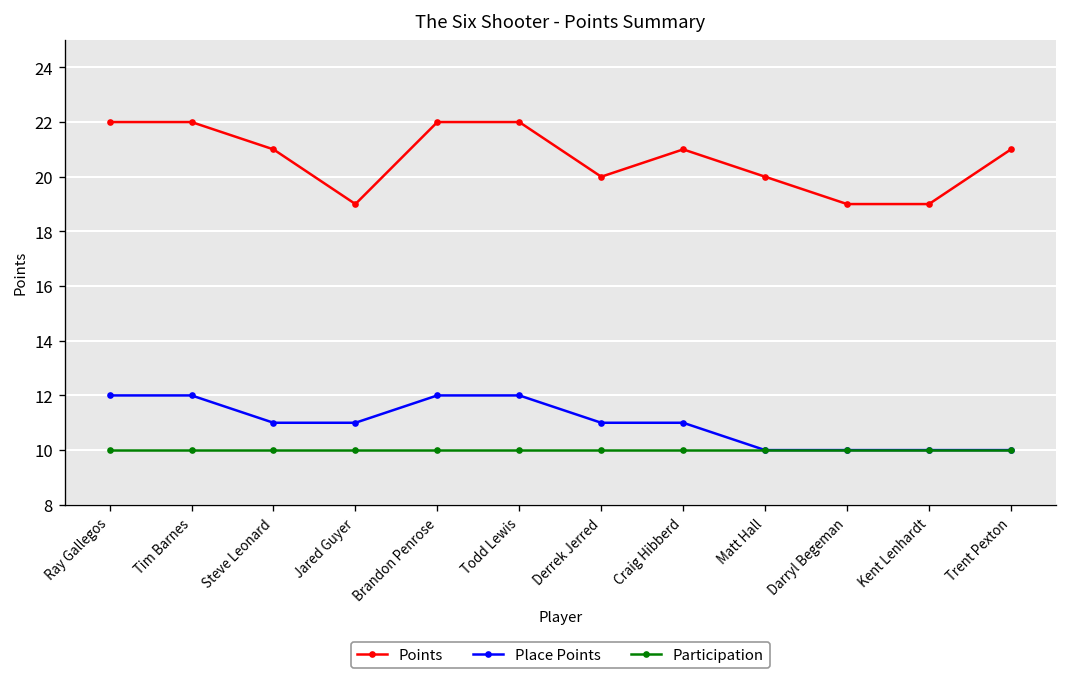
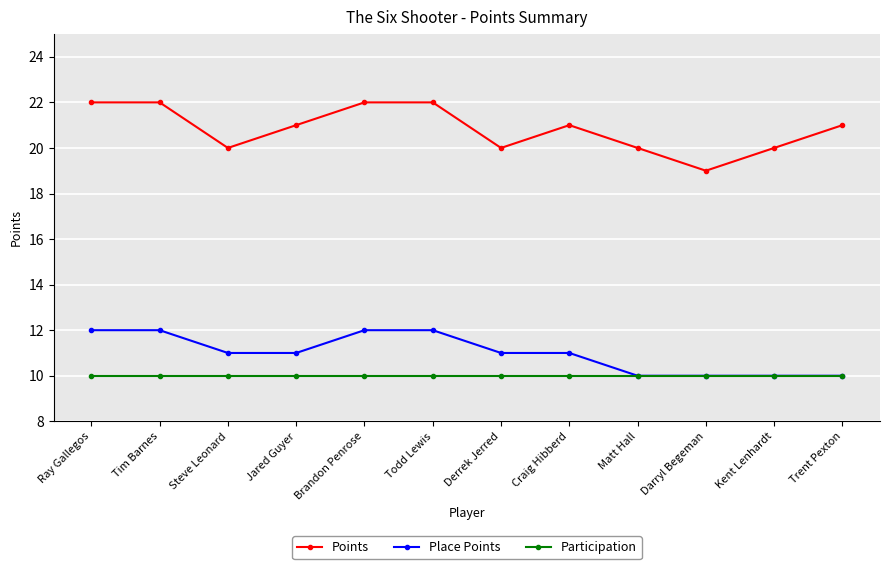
  {
    "Points": {
      "Ray Gallegos": 22,
      "Tim Barnes": 22,
-     "Steve Leonard": 21,
-     "Jared Guyer": 19,
+     "Steve Leonard": 20,
+     "Jared Guyer": 21,
      "Brandon Penrose": 22,
      "Todd Lewis": 22,
      "Derrek Jerred": 20,
      "Craig Hibberd": 21,
      "Matt Hall": 20,
      "Darryl Begeman": 19,
-     "Kent Lenhardt": 19,
+     "Kent Lenhardt": 20,
      "Trent Pexton": 21
    },
    "Place Points": {
      "Ray Gallegos": 12,
      "Tim Barnes": 12,
      "Steve Leonard": 11,
      "Jared Guyer": 11,
      "Brandon Penrose": 12,
      "Todd Lewis": 12,
      "Derrek Jerred": 11,
      "Craig Hibberd": 11
    },
    "Participation": {
      "Ray Gallegos": 10,
      "Tim Barnes": 10,
      "Steve Leonard": 10,
      "Jared Guyer": 10,
      "Brandon Penrose": 10,
      "Todd Lewis": 10,
      "Derrek Jerred": 10,
      "Craig Hibberd": 10
    }
  }
